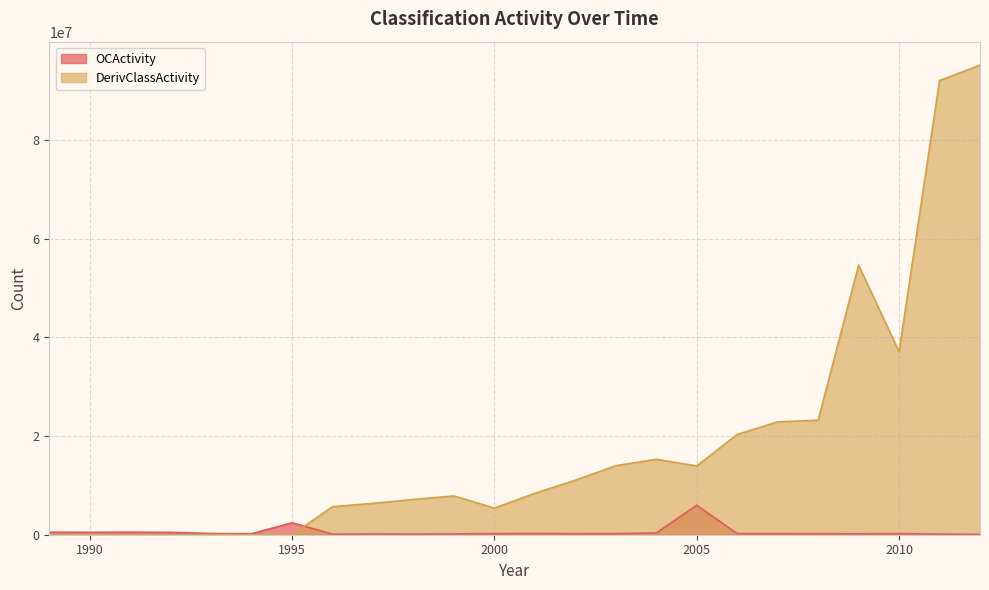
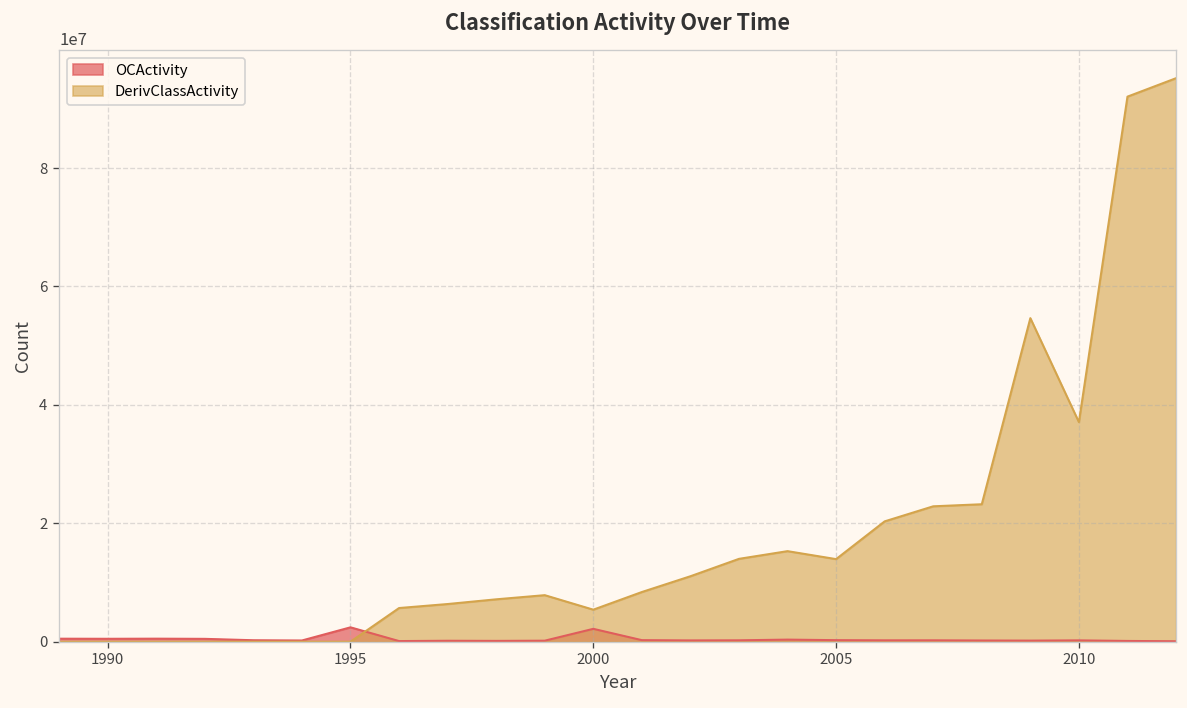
  {
    "OCActivity": {
      "1995": 2000000,
-     "2000": 0,
-     "2005": 6000000,
+     "2000": 2000000,
+     "2005": 0,
      "2010": 0
    },
    "DerivClassActivity": {
      "1995": 0,
      "2000": 5000000,
      "2005": 14000000,
      "2010": 37000000
    }
  }
